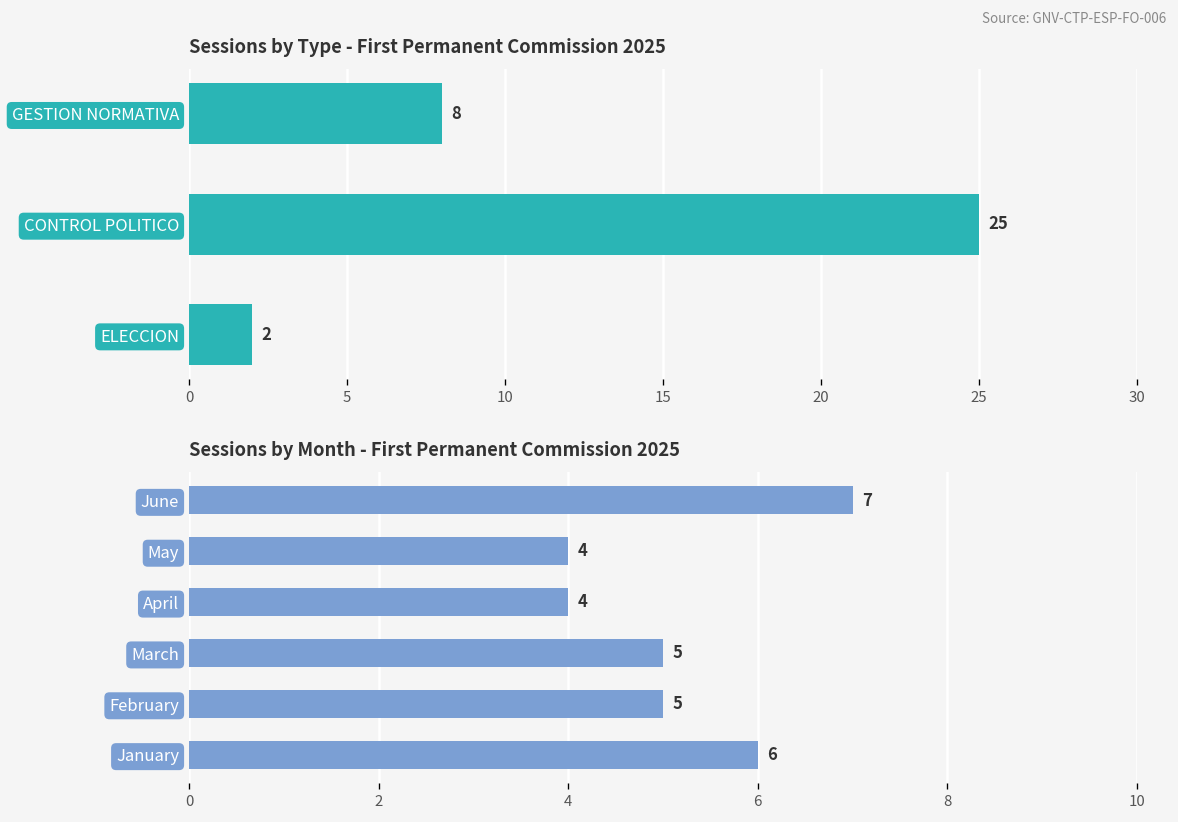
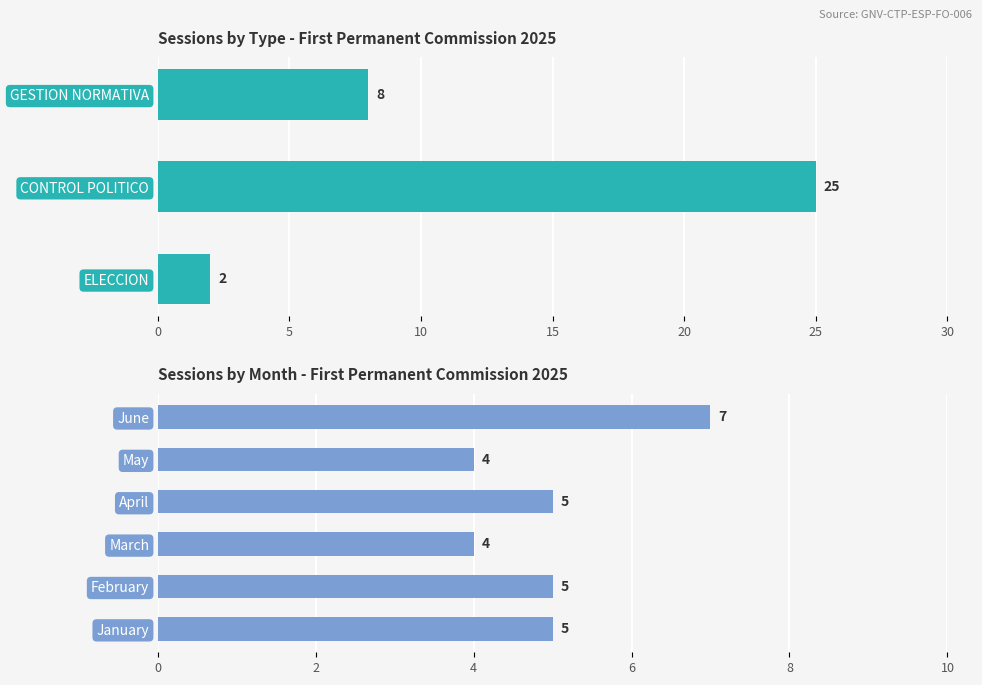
  {
    "Sessions by Type - First Permanent Commission 2025": {
      "GESTION NORMATIVA": 8,
      "CONTROL POLITICO": 25,
      "ELECCION": 2
    },
    "Sessions by Month - First Permanent Commission 2025": {
      "June": 7,
      "May": 4,
-     "April": 4,
-     "March": 5,
+     "April": 5,
+     "March": 4,
      "February": 5,
-     "January": 6
+     "January": 5
    }
  }
